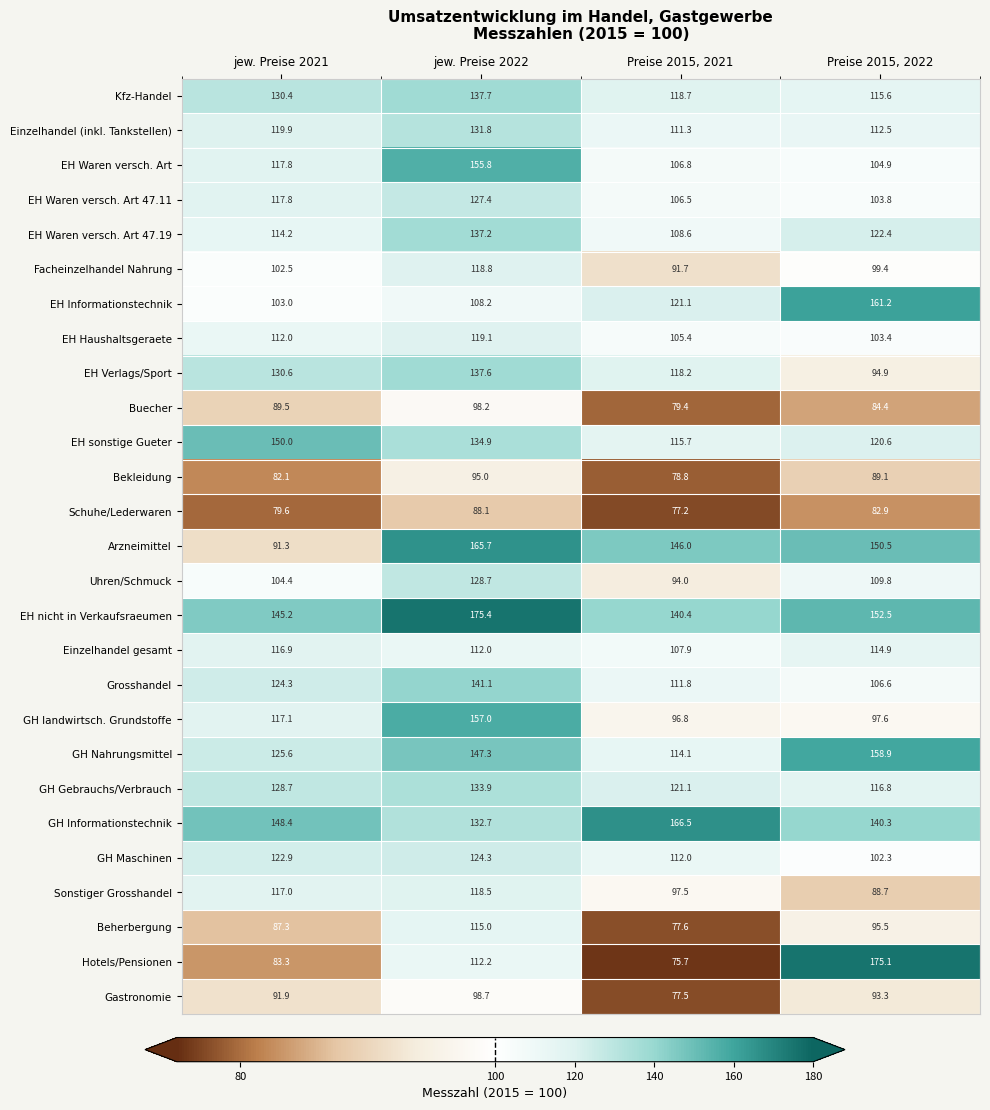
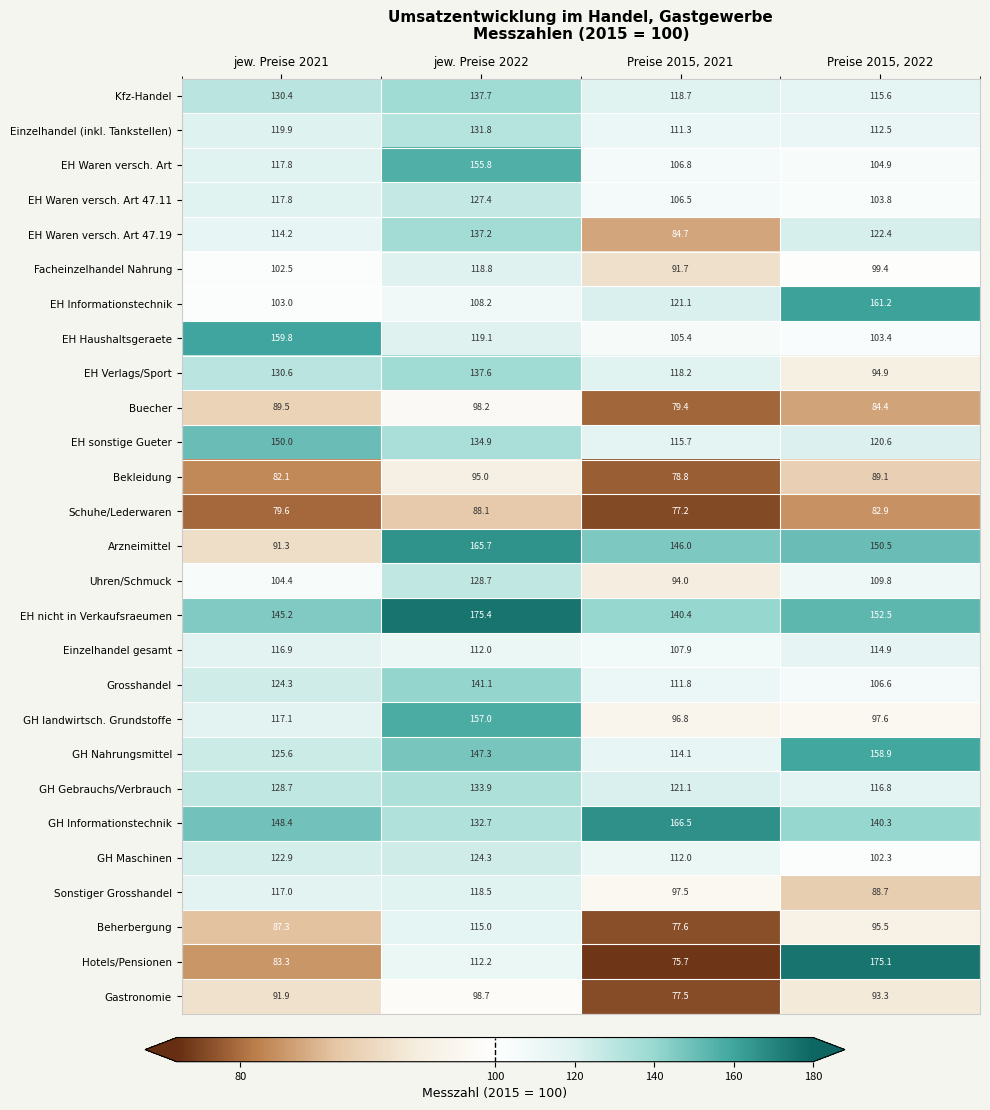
  {
    "Kfz-Handel": {
      "jew. Preise 2021": 130.4,
      "jew. Preise 2022": 137.7,
      "Preise 2015, 2021": 118.7,
      "Preise 2015, 2022": 115.6
    },
    "Einzelhandel (inkl. Tankstellen)": {
      "jew. Preise 2021": 119.9,
      "jew. Preise 2022": 131.8,
      "Preise 2015, 2021": 111.3,
      "Preise 2015, 2022": 112.5
    },
    "EH Waren versch. Art": {
      "jew. Preise 2021": 117.8,
      "jew. Preise 2022": 155.8,
      "Preise 2015, 2021": 106.8,
      "Preise 2015, 2022": 104.9
    },
    "EH Waren versch. Art 47.11": {
      "jew. Preise 2021": 117.8,
      "jew. Preise 2022": 127.4,
      "Preise 2015, 2021": 106.5,
      "Preise 2015, 2022": 103.8
    },
    "EH Waren versch. Art 47.19": {
      "jew. Preise 2021": 114.2,
      "jew. Preise 2022": 137.2,
-     "Preise 2015, 2021": 108.6,
+     "Preise 2015, 2021": 84.7,
      "Preise 2015, 2022": 122.4
    },
    "Facheinzelhandel Nahrung": {
      "jew. Preise 2021": 102.5,
      "jew. Preise 2022": 118.8,
      "Preise 2015, 2021": 91.7,
      "Preise 2015, 2022": 99.4
    },
    "EH Informationstechnik": {
      "jew. Preise 2021": 103.0,
      "jew. Preise 2022": 108.2,
      "Preise 2015, 2021": 121.1,
      "Preise 2015, 2022": 161.2
    },
    "EH Haushaltsgeraete": {
-     "jew. Preise 2021": 112.0,
+     "jew. Preise 2021": 159.8,
      "jew. Preise 2022": 119.1,
      "Preise 2015, 2021": 105.4,
      "Preise 2015, 2022": 103.4
    },
    "EH Verlags/Sport": {
      "jew. Preise 2021": 130.6,
      "jew. Preise 2022": 137.6,
      "Preise 2015, 2021": 118.2,
      "Preise 2015, 2022": 94.9
    },
    "Buecher": {
      "jew. Preise 2021": 89.5,
      "jew. Preise 2022": 98.2,
      "Preise 2015, 2021": 79.4,
      "Preise 2015, 2022": 84.4
    },
    "EH sonstige Gueter": {
      "jew. Preise 2021": 150.0,
      "jew. Preise 2022": 134.9,
      "Preise 2015, 2021": 115.7,
      "Preise 2015, 2022": 120.6
    },
    "Bekleidung": {
      "jew. Preise 2021": 82.1,
      "jew. Preise 2022": 95.0,
      "Preise 2015, 2021": 78.8,
      "Preise 2015, 2022": 89.1
    },
    "Schuhe/Lederwaren": {
      "jew. Preise 2021": 79.6,
      "jew. Preise 2022": 88.1,
      "Preise 2015, 2021": 77.2,
      "Preise 2015, 2022": 82.9
    },
    "Arzneimittel": {
      "jew. Preise 2021": 91.3,
      "jew. Preise 2022": 165.7,
      "Preise 2015, 2021": 146.0,
      "Preise 2015, 2022": 150.5
    },
    "Uhren/Schmuck": {
      "jew. Preise 2021": 104.4,
      "jew. Preise 2022": 128.7,
      "Preise 2015, 2021": 94.0,
      "Preise 2015, 2022": 109.8
    },
    "EH nicht in Verkaufsraeumen": {
      "jew. Preise 2021": 145.2,
      "jew. Preise 2022": 175.4,
      "Preise 2015, 2021": 140.4,
      "Preise 2015, 2022": 152.5
    },
    "Einzelhandel gesamt": {
      "jew. Preise 2021": 116.9,
      "jew. Preise 2022": 112.0,
      "Preise 2015, 2021": 107.9,
      "Preise 2015, 2022": 114.9
    },
    "Grosshandel": {
      "jew. Preise 2021": 124.3,
      "jew. Preise 2022": 141.1,
      "Preise 2015, 2021": 111.8,
      "Preise 2015, 2022": 106.6
    },
    "GH landwirtsch. Grundstoffe": {
      "jew. Preise 2021": 117.1,
      "jew. Preise 2022": 157.0,
      "Preise 2015, 2021": 96.8,
      "Preise 2015, 2022": 97.6
    },
    "GH Nahrungsmittel": {
      "jew. Preise 2021": 125.6,
      "jew. Preise 2022": 147.3,
      "Preise 2015, 2021": 114.1,
      "Preise 2015, 2022": 158.9
    },
    "GH Gebrauchs/Verbrauch": {
      "jew. Preise 2021": 128.7,
      "jew. Preise 2022": 133.9,
      "Preise 2015, 2021": 121.1,
      "Preise 2015, 2022": 116.8
    },
    "GH Informationstechnik": {
      "jew. Preise 2021": 148.4,
      "jew. Preise 2022": 132.7,
      "Preise 2015, 2021": 166.5,
      "Preise 2015, 2022": 140.3
    },
    "GH Maschinen": {
      "jew. Preise 2021": 122.9,
      "jew. Preise 2022": 124.3,
      "Preise 2015, 2021": 112.0,
      "Preise 2015, 2022": 102.3
    },
    "Sonstiger Grosshandel": {
      "jew. Preise 2021": 117.0,
      "jew. Preise 2022": 118.5,
      "Preise 2015, 2021": 97.5,
      "Preise 2015, 2022": 88.7
    },
    "Beherbergung": {
      "jew. Preise 2021": 87.3,
      "jew. Preise 2022": 115.0,
      "Preise 2015, 2021": 77.6,
      "Preise 2015, 2022": 95.5
    },
    "Hotels/Pensionen": {
      "jew. Preise 2021": 83.3,
      "jew. Preise 2022": 112.2,
      "Preise 2015, 2021": 75.7,
      "Preise 2015, 2022": 175.1
    },
    "Gastronomie": {
      "jew. Preise 2021": 91.9,
      "jew. Preise 2022": 98.7,
      "Preise 2015, 2021": 77.5,
      "Preise 2015, 2022": 93.3
    }
  }
